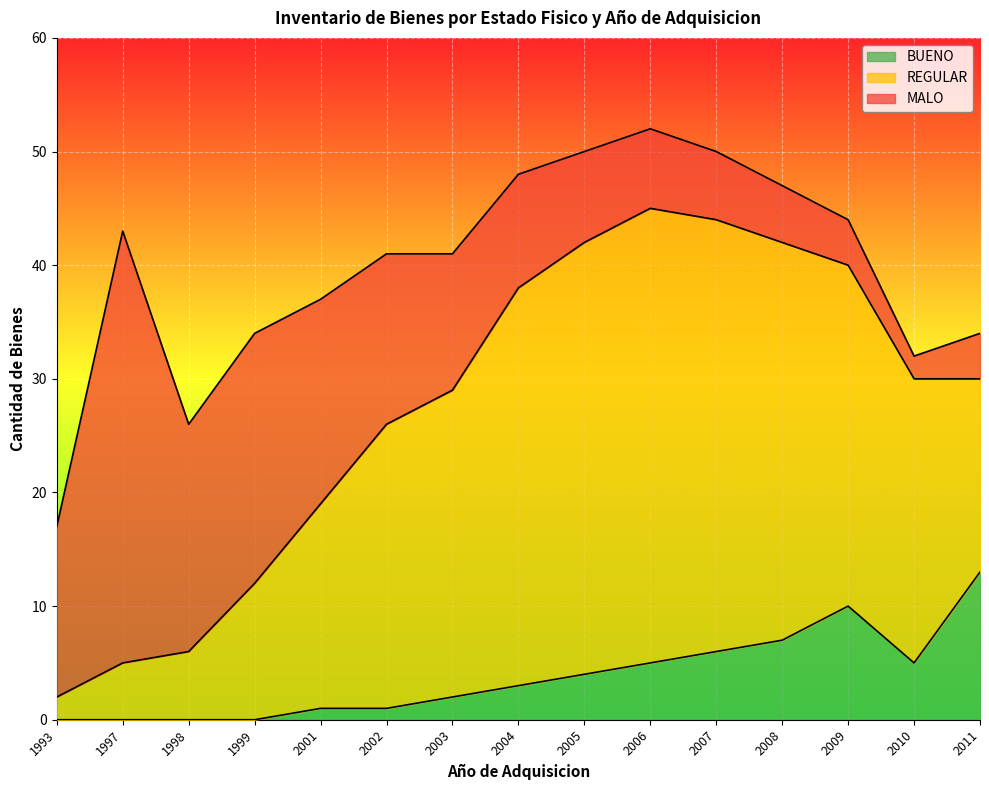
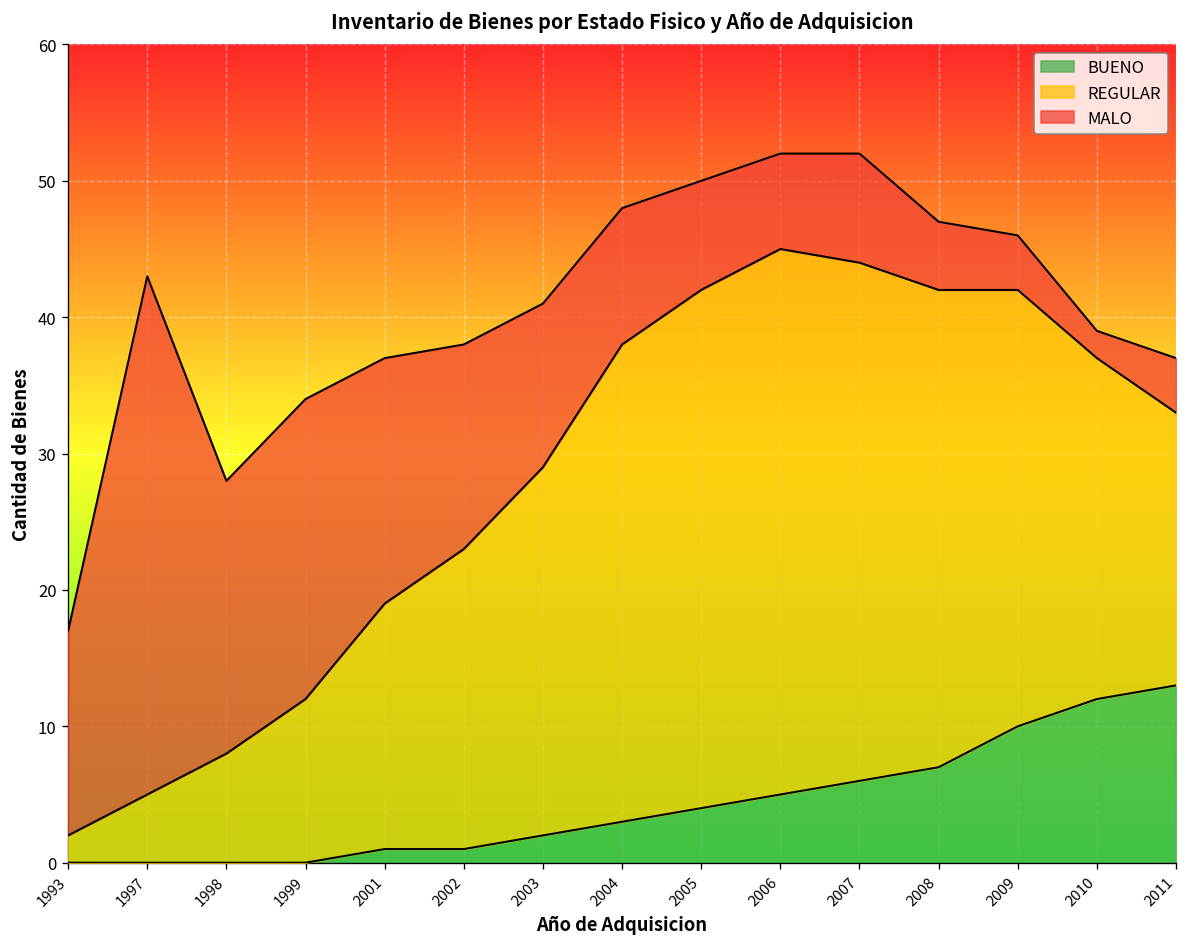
  {
    "BUENO": {
      "1993": 0,
      "1997": 0,
      "1998": 0,
      "1999": 0,
      "2001": 1,
      "2002": 1,
      "2003": 2,
      "2004": 3,
      "2005": 4,
      "2006": 5,
      "2007": 6,
      "2008": 7,
      "2009": 10,
-     "2010": 5,
+     "2010": 12,
      "2011": 13
    },
    "REGULAR": {
      "1993": 2,
      "1997": 5,
-     "1998": 6,
+     "1998": 8,
      "1999": 12,
      "2001": 18,
-     "2002": 25,
+     "2002": 22,
      "2003": 27,
      "2004": 35,
      "2005": 38,
      "2006": 40,
      "2007": 38,
      "2008": 35,
-     "2009": 30,
+     "2009": 32,
      "2010": 25,
-     "2011": 17
+     "2011": 20
    },
    "MALO": {
      "1993": 15,
      "1997": 38,
      "1998": 20,
      "1999": 22,
      "2001": 18,
      "2002": 15,
      "2003": 12,
      "2004": 10,
      "2005": 8,
      "2006": 7,
-     "2007": 6,
+     "2007": 8,
      "2008": 5,
      "2009": 4,
      "2010": 2,
      "2011": 4
    }
  }
